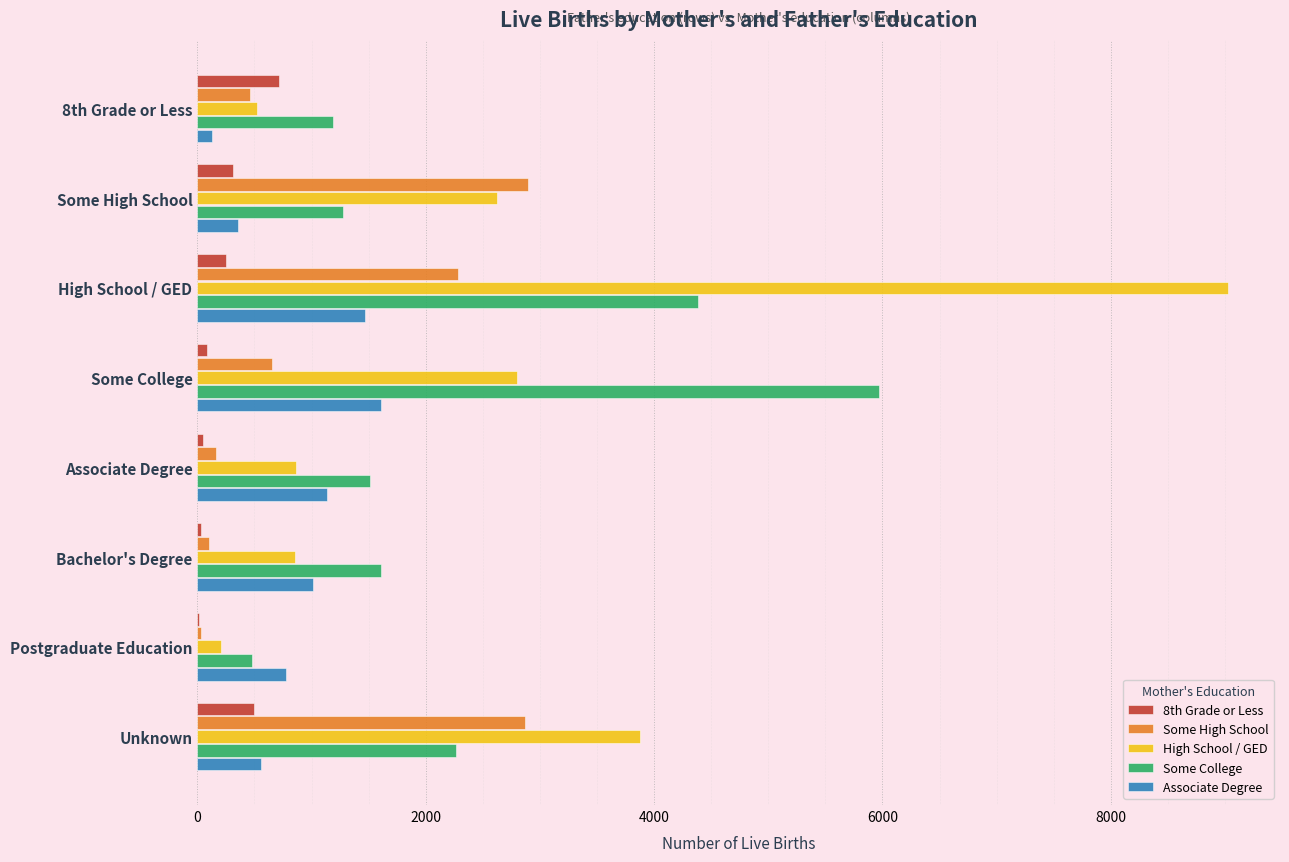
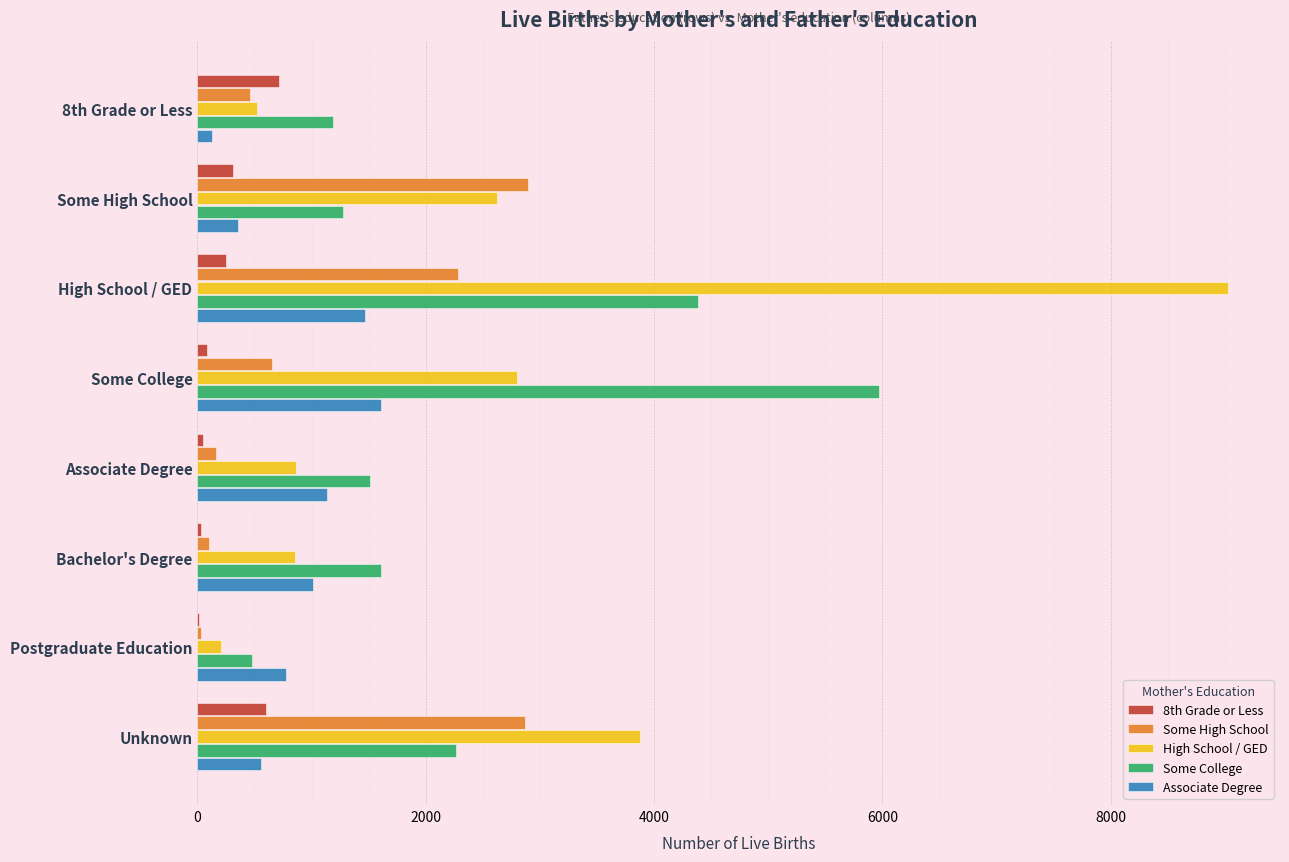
  {
    "8th Grade or Less": {
      "8th Grade or Less": 720,
      "Some High School": 310,
      "High School / GED": 250,
      "Some College": 90,
      "Associate Degree": 50,
      "Bachelor's Degree": 30,
-     "Unknown": 490
+     "Unknown": 600
    },
    "Some High School": {
      "8th Grade or Less": 460,
      "Some High School": 2900,
      "High School / GED": 2290,
      "Some College": 660,
      "Associate Degree": 170,
      "Bachelor's Degree": 100,
      "Postgraduate Education": 30,
      "Unknown": 2870
    },
    "High School / GED": {
      "8th Grade or Less": 520,
      "Some High School": 2620,
      "High School / GED": 9030,
      "Some College": 2800,
      "Associate Degree": 860,
      "Bachelor's Degree": 860,
      "Postgraduate Education": 210,
      "Unknown": 3880
    },
    "Some College": {
      "8th Grade or Less": 1180,
      "Some High School": 1280,
      "High School / GED": 4390,
      "Some College": 5970,
      "Associate Degree": 1520,
      "Bachelor's Degree": 1610,
      "Postgraduate Education": 480,
      "Unknown": 2270
    },
    "Associate Degree": {
      "8th Grade or Less": 130,
      "Some High School": 360,
      "High School / GED": 1470,
      "Some College": 1600,
      "Associate Degree": 1140,
      "Bachelor's Degree": 1010,
      "Postgraduate Education": 780,
      "Unknown": 560
    }
  }
